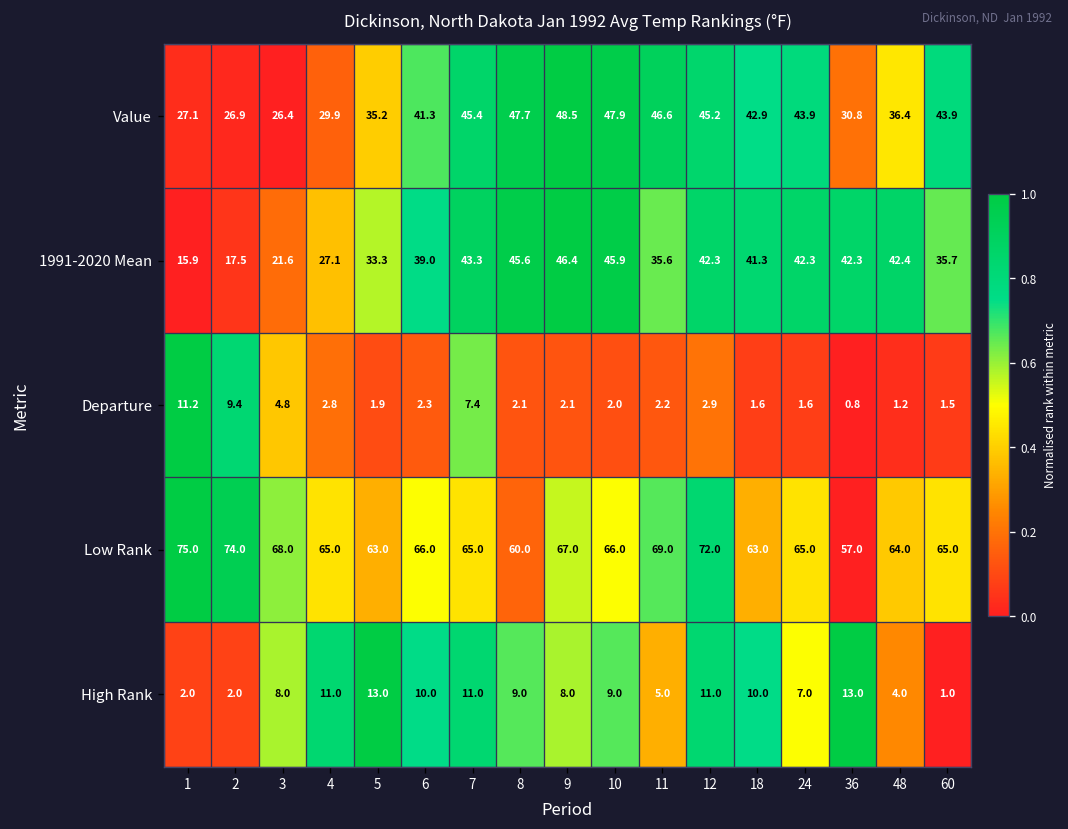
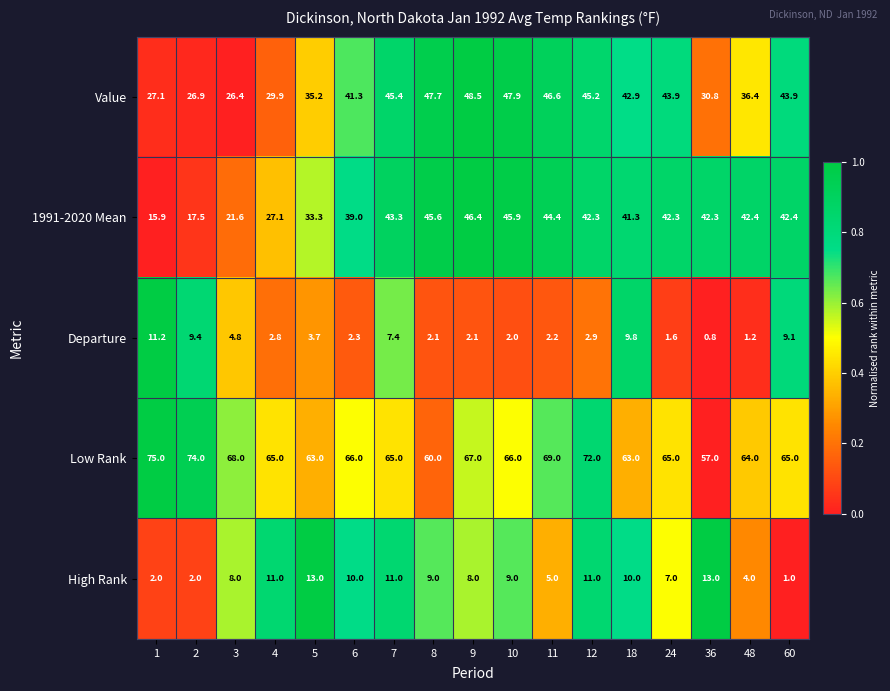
  {
    "Value": {
      "1": 27.1,
      "2": 26.9,
      "3": 26.4,
      "4": 29.9,
      "5": 35.2,
      "6": 41.3,
      "7": 45.4,
      "8": 47.7,
      "9": 48.5,
      "10": 47.9,
      "11": 46.6,
      "12": 45.2,
      "18": 42.9,
      "24": 43.9,
      "36": 30.8,
      "48": 36.4,
      "60": 43.9
    },
    "1991-2020 Mean": {
      "1": 15.9,
      "2": 17.5,
      "3": 21.6,
      "4": 27.1,
      "5": 33.3,
      "6": 39.0,
      "7": 43.3,
      "8": 45.6,
      "9": 46.4,
      "10": 45.9,
-     "11": 35.6,
+     "11": 44.4,
      "12": 42.3,
      "18": 41.3,
      "24": 42.3,
      "36": 42.3,
      "48": 42.4,
-     "60": 35.7
+     "60": 42.4
    },
    "Departure": {
      "1": 11.2,
      "2": 9.4,
      "3": 4.8,
      "4": 2.8,
-     "5": 1.9,
+     "5": 3.7,
      "6": 2.3,
      "7": 7.4,
      "8": 2.1,
      "9": 2.1,
      "10": 2.0,
      "11": 2.2,
      "12": 2.9,
-     "18": 1.6,
+     "18": 9.8,
      "24": 1.6,
      "36": 0.8,
      "48": 1.2,
-     "60": 1.5
+     "60": 9.1
    },
    "Low Rank": {
      "1": 75.0,
      "2": 74.0,
      "3": 68.0,
      "4": 65.0,
      "5": 63.0,
      "6": 66.0,
      "7": 65.0,
      "8": 60.0,
      "9": 67.0,
      "10": 66.0,
      "11": 69.0,
      "12": 72.0,
      "18": 63.0,
      "24": 65.0,
      "36": 57.0,
      "48": 64.0,
      "60": 65.0
    },
    "High Rank": {
      "1": 2.0,
      "2": 2.0,
      "3": 8.0,
      "4": 11.0,
      "5": 13.0,
      "6": 10.0,
      "7": 11.0,
      "8": 9.0,
      "9": 8.0,
      "10": 9.0,
      "11": 5.0,
      "12": 11.0,
      "18": 10.0,
      "24": 7.0,
      "36": 13.0,
      "48": 4.0,
      "60": 1.0
    }
  }
